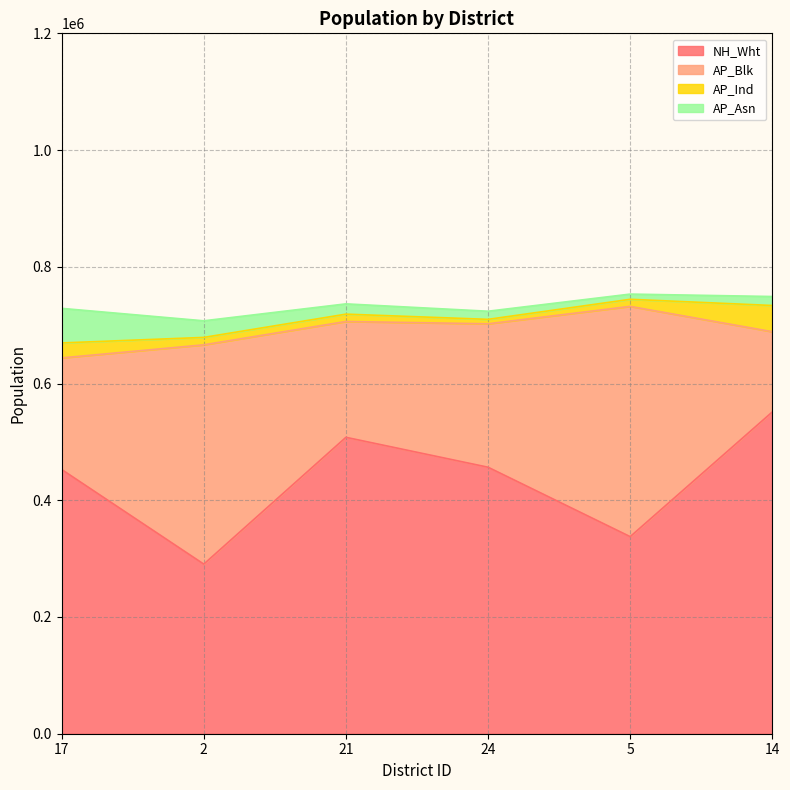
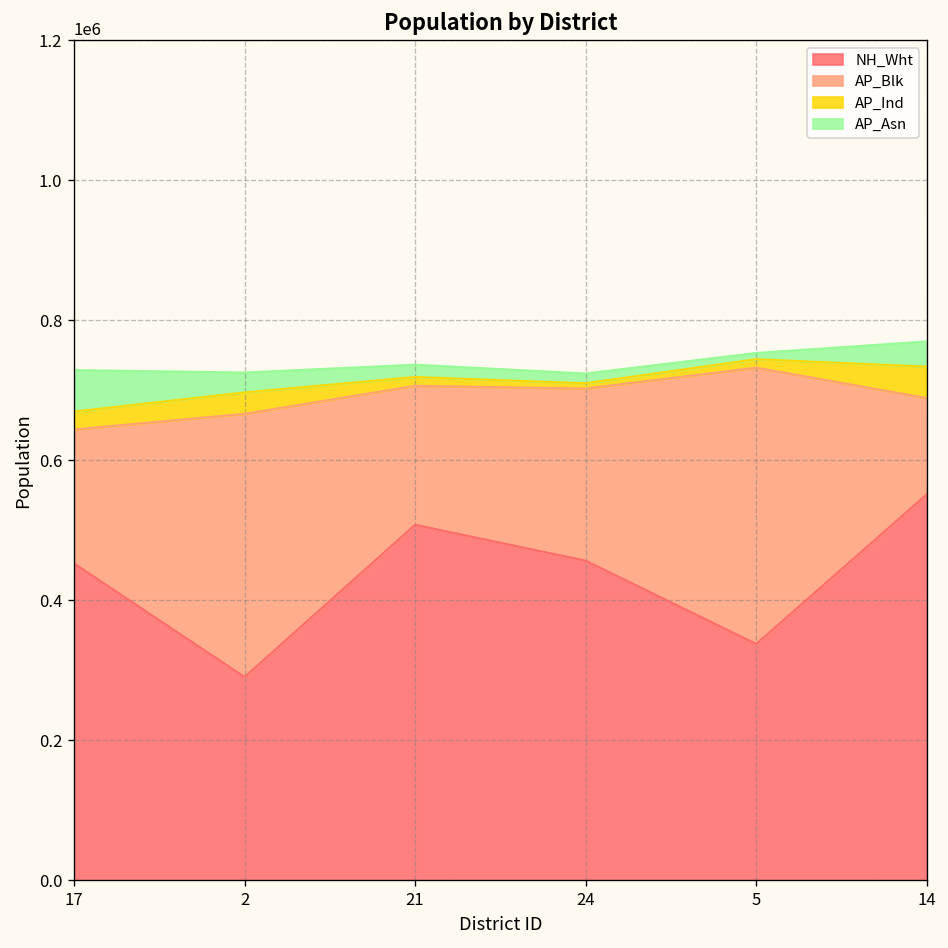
  {
    "AP_Ind": {
      "17": 30000,
-     "2": 10000,
+     "2": 30000,
      "21": 10000,
      "24": 10000,
      "5": 10000,
      "14": 40000
    },
    "AP_Asn": {
      "17": 60000,
      "2": 30000,
      "21": 20000,
      "24": 10000,
      "5": 10000,
-     "14": 20000
+     "14": 40000
    }
  }
